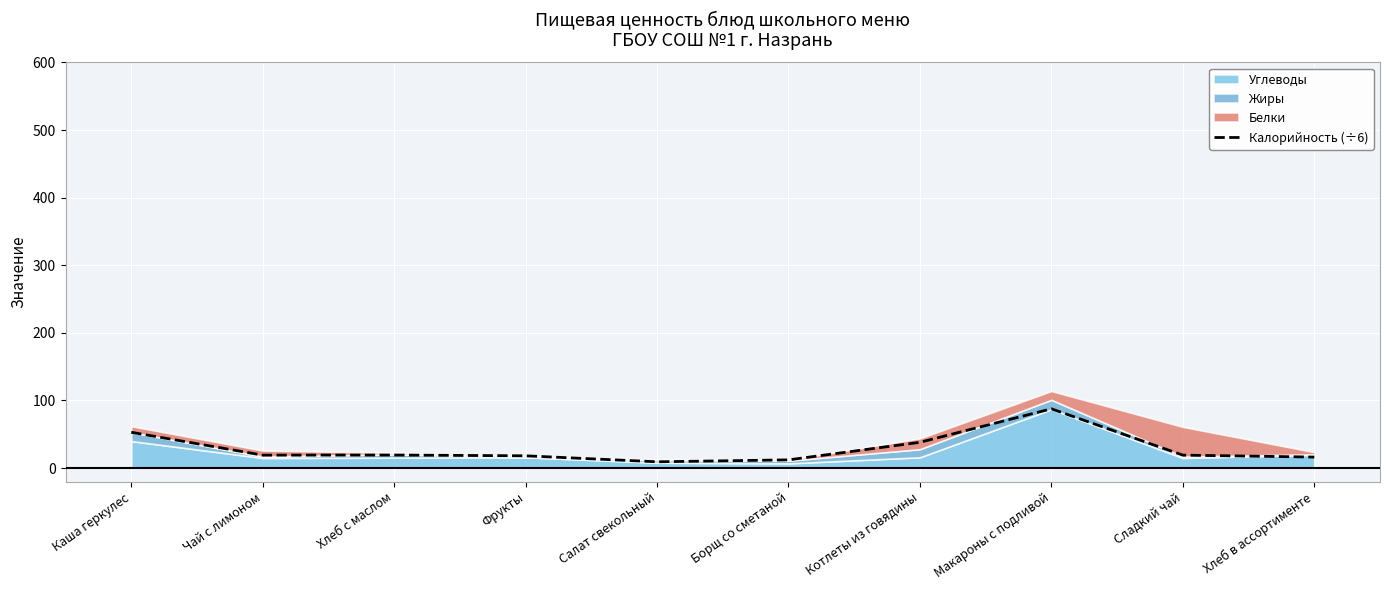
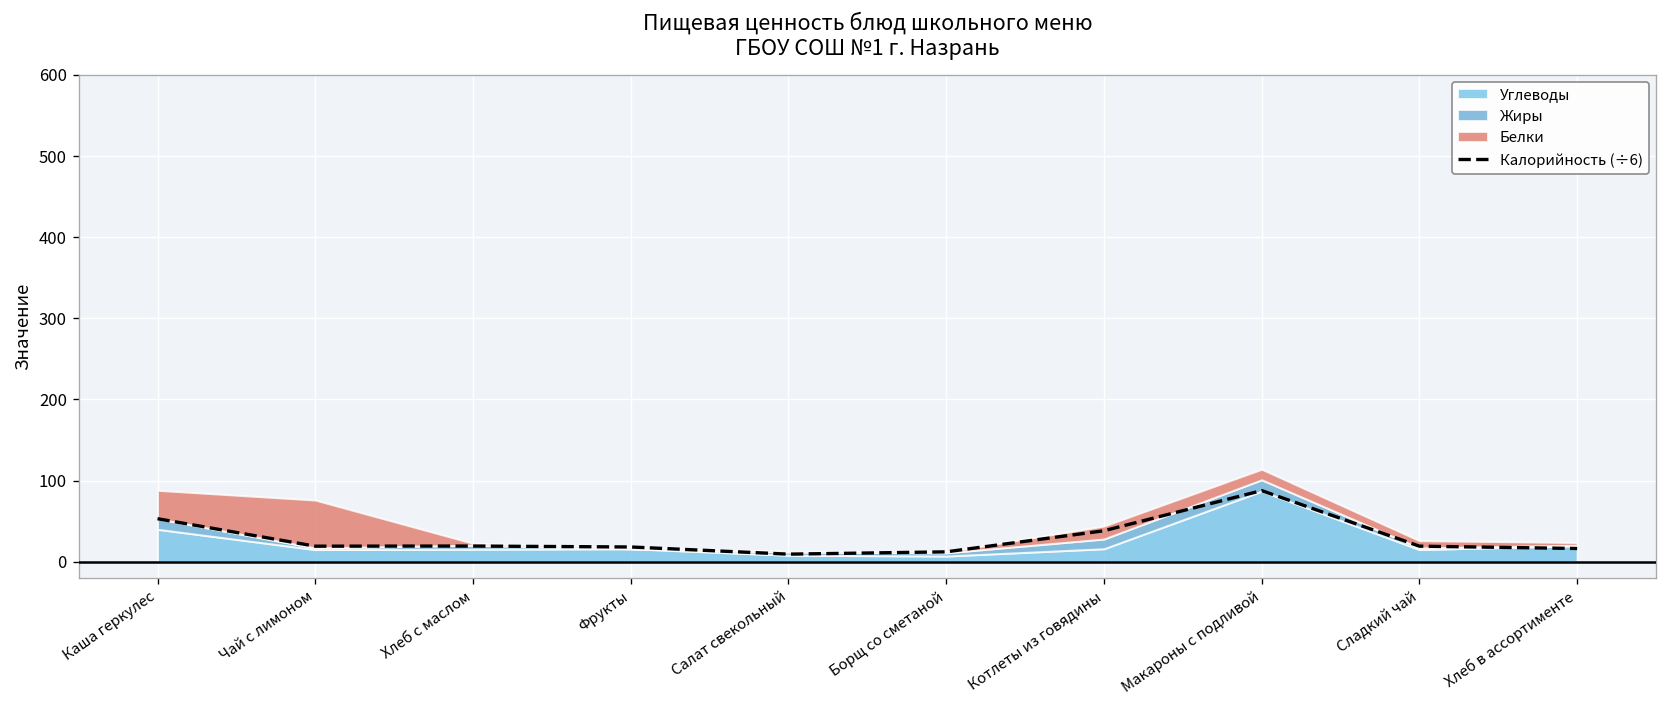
  {
    "Калорийность (÷6)": {
      "Котлеты из говядины": 40
    },
    "Белки": {
-     "Каша геркулес": 10,
-     "Чай с лимоном": 10,
+     "Каша геркулес": 40,
+     "Чай с лимоном": 60,
      "Котлеты из говядины": 20,
      "Макароны с подливой": 10,
-     "Сладкий чай": 40
+     "Сладкий чай": 10
    }
  }
